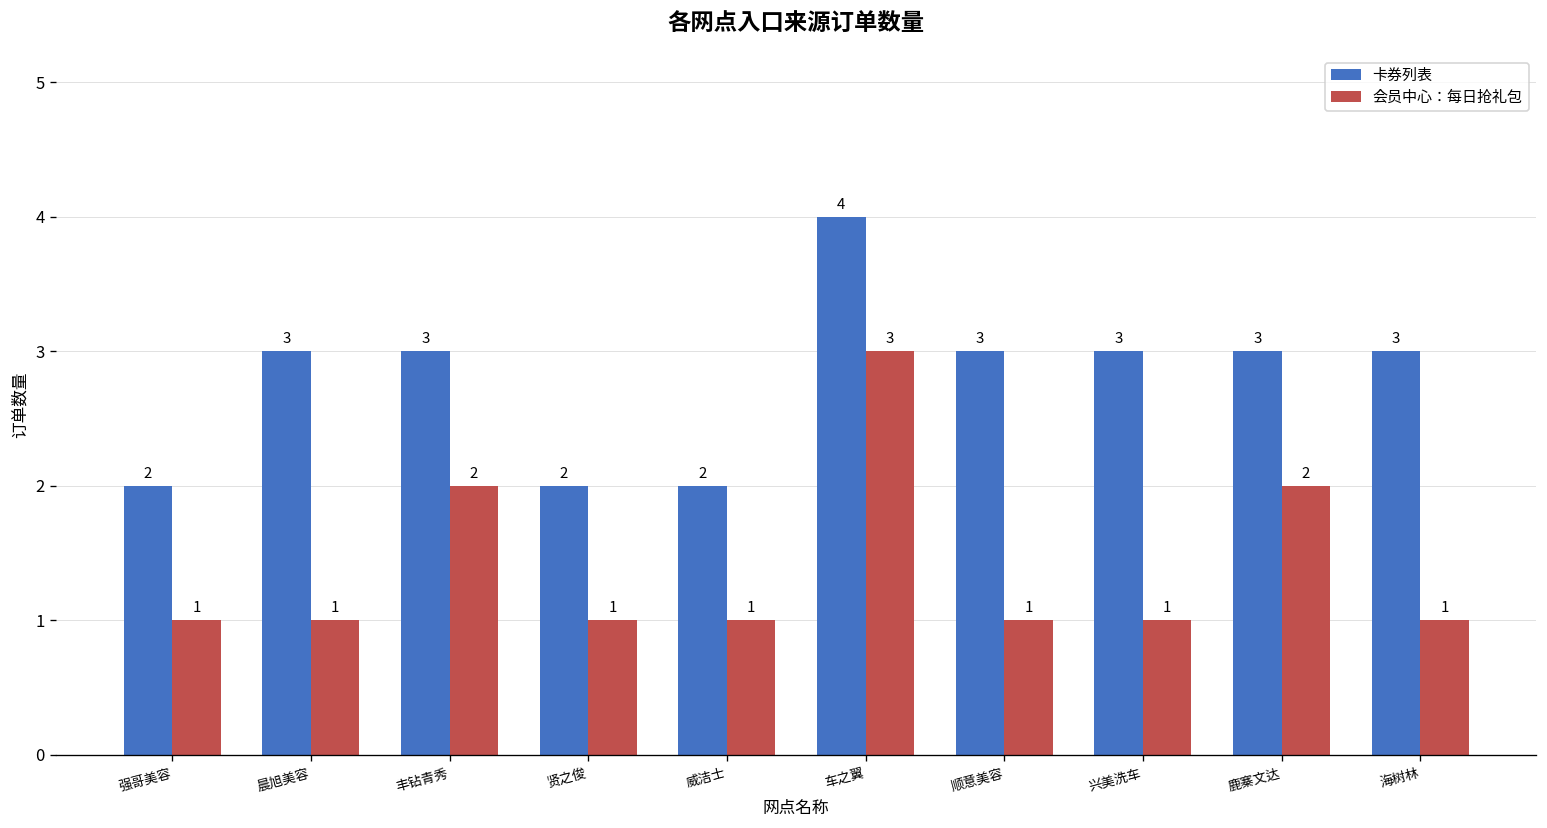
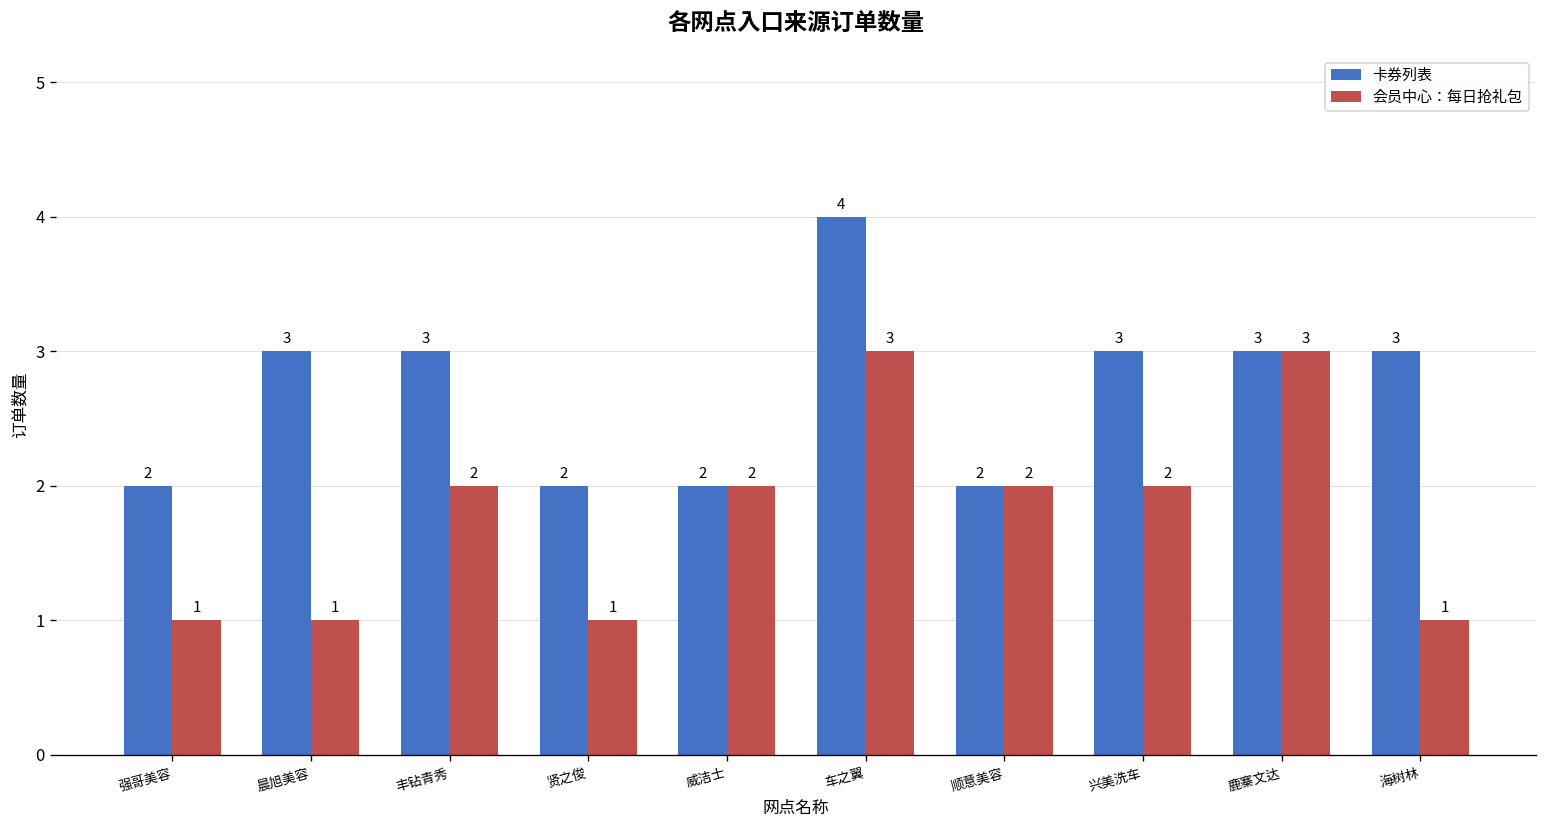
  {
    "卡券列表": {
      "强哥美容": 2,
      "晨旭美容": 3,
      "丰钻青秀": 3,
      "贤之俊": 2,
      "威洁士": 2,
      "车之翼": 4,
-     "顺意美容": 3,
+     "顺意美容": 2,
      "兴美洗车": 3,
      "鹿寨文达": 3,
      "海树林": 3
    },
    "会员中心：每日抢礼包": {
      "强哥美容": 1,
      "晨旭美容": 1,
      "丰钻青秀": 2,
      "贤之俊": 1,
-     "威洁士": 1,
+     "威洁士": 2,
      "车之翼": 3,
-     "顺意美容": 1,
-     "兴美洗车": 1,
-     "鹿寨文达": 2,
+     "顺意美容": 2,
+     "兴美洗车": 2,
+     "鹿寨文达": 3,
      "海树林": 1
    }
  }
